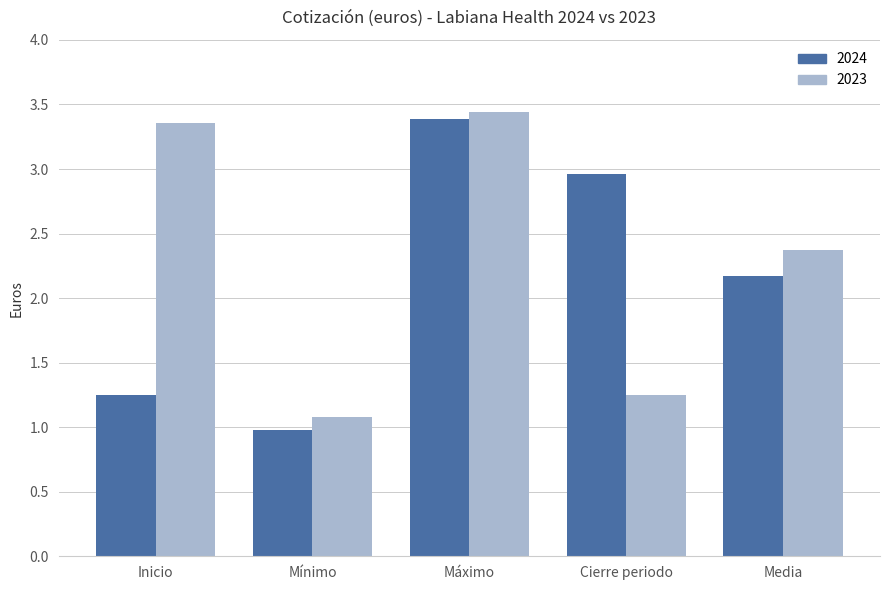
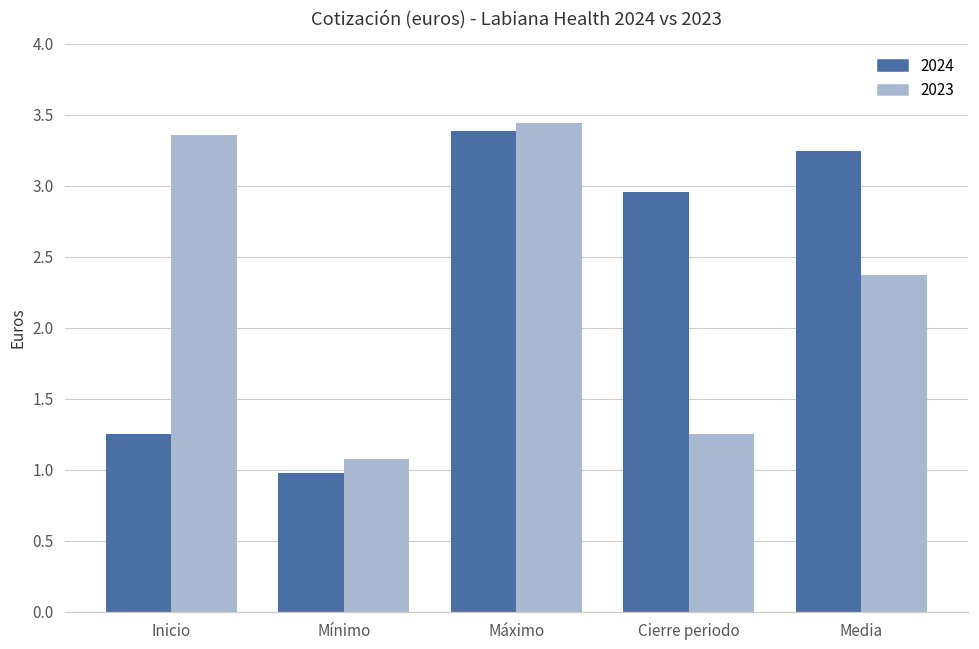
  {
    "2024": {
      "Inicio": 1.25,
      "Mínimo": 0.98,
      "Máximo": 3.39,
      "Cierre periodo": 2.96,
-     "Media": 2.17
+     "Media": 3.25
    },
    "2023": {
      "Inicio": 3.36,
      "Mínimo": 1.08,
      "Máximo": 3.44,
      "Cierre periodo": 1.25,
      "Media": 2.37
    }
  }
